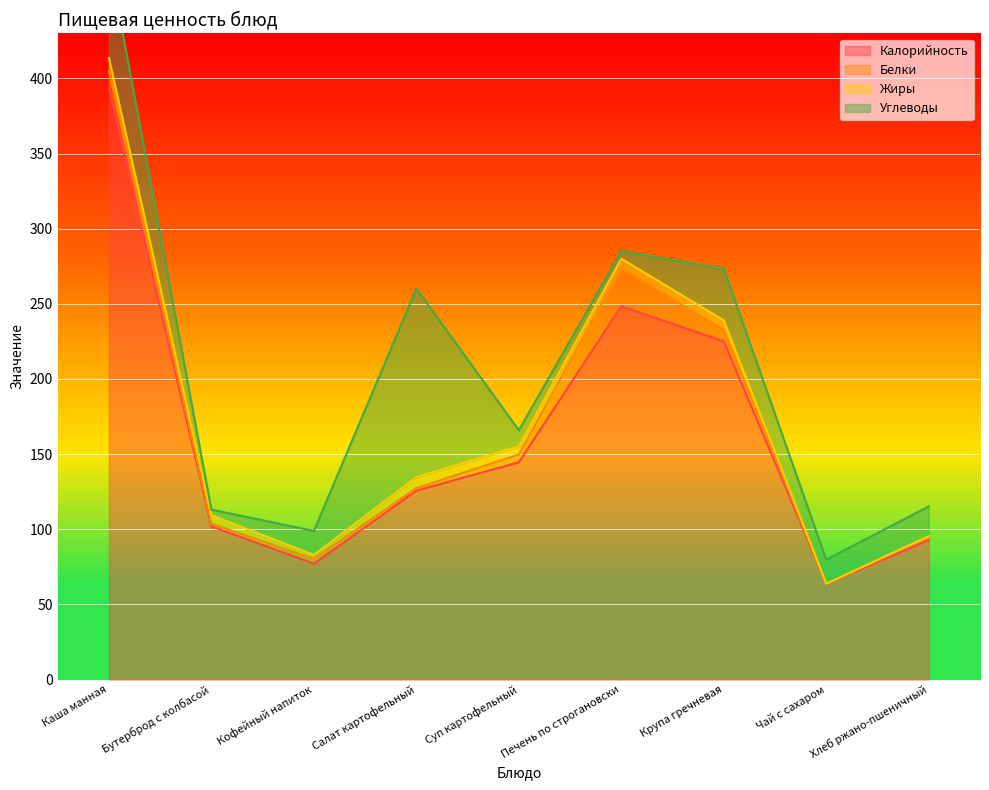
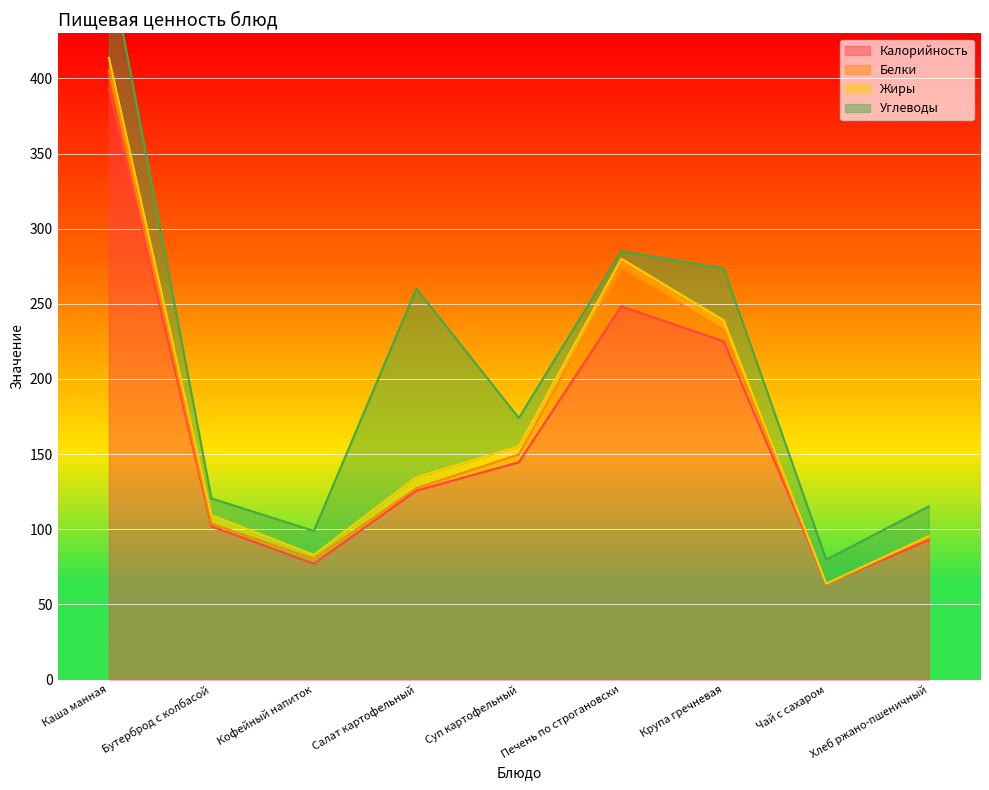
  {
    "Калорийность": {
      "Каша манная": 393,
      "Бутерброд с колбасой": 102,
      "Кофейный напиток": 77,
      "Салат картофельный": 126,
      "Суп картофельный": 145,
      "Печень по строгановски": 248,
      "Крупа гречневая": 225,
      "Хлеб ржано-пшеничный": 93
    },
    "Углеводы": {
-     "Бутерброд с колбасой": 4,
+     "Бутерброд с колбасой": 11,
      "Кофейный напиток": 16,
      "Салат картофельный": 125,
-     "Суп картофельный": 11,
+     "Суп картофельный": 19,
      "Печень по строгановски": 5,
      "Крупа гречневая": 34,
      "Чай с сахаром": 16,
      "Хлеб ржано-пшеничный": 20
    }
  }
